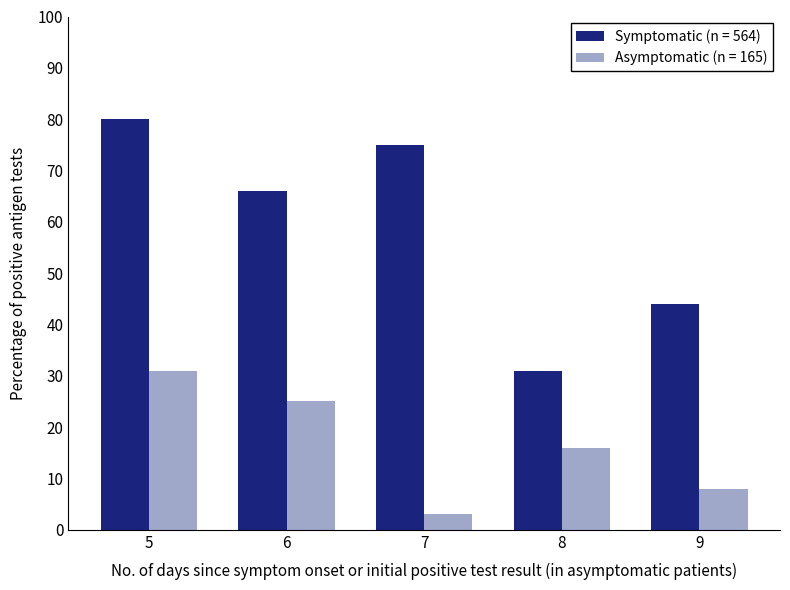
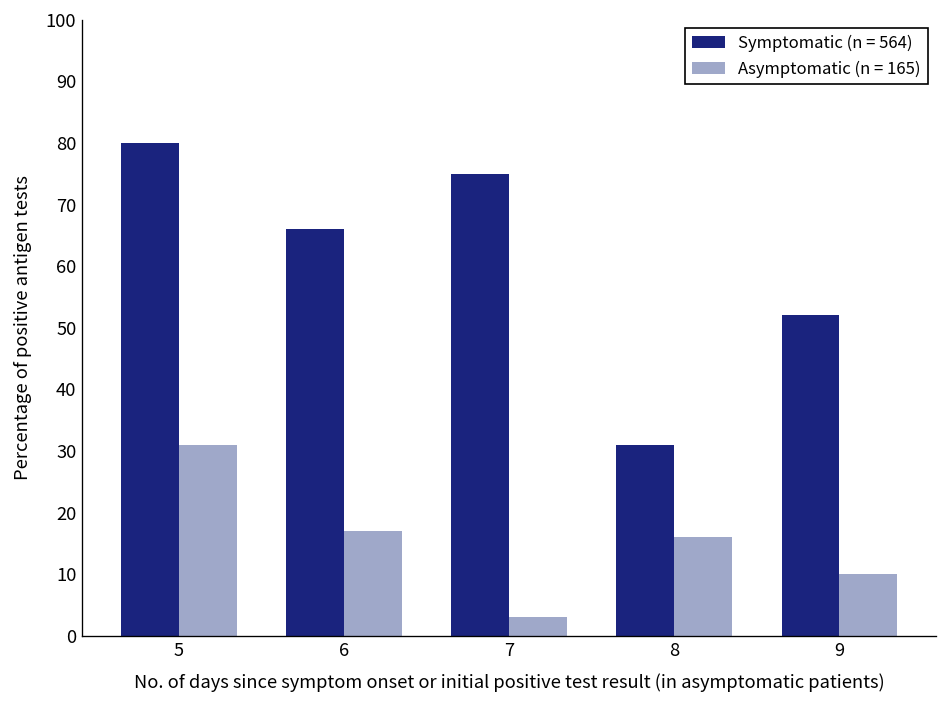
  {
    "Symptomatic (n = 564)": {
      "5": 80,
      "6": 66,
      "7": 75,
      "8": 31,
-     "9": 44
+     "9": 52
    },
    "Asymptomatic (n = 165)": {
      "5": 31,
-     "6": 25,
+     "6": 17,
      "7": 3,
      "8": 16,
-     "9": 8
+     "9": 10
    }
  }
